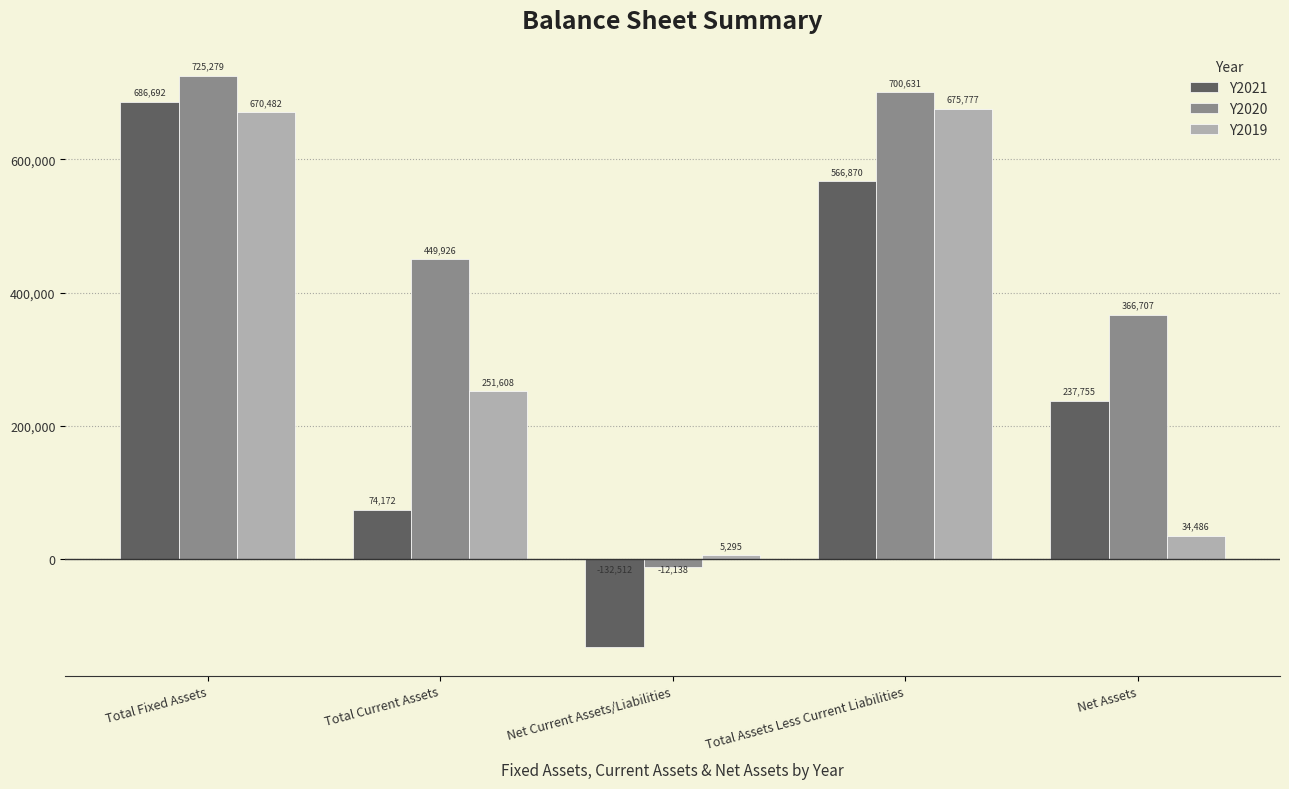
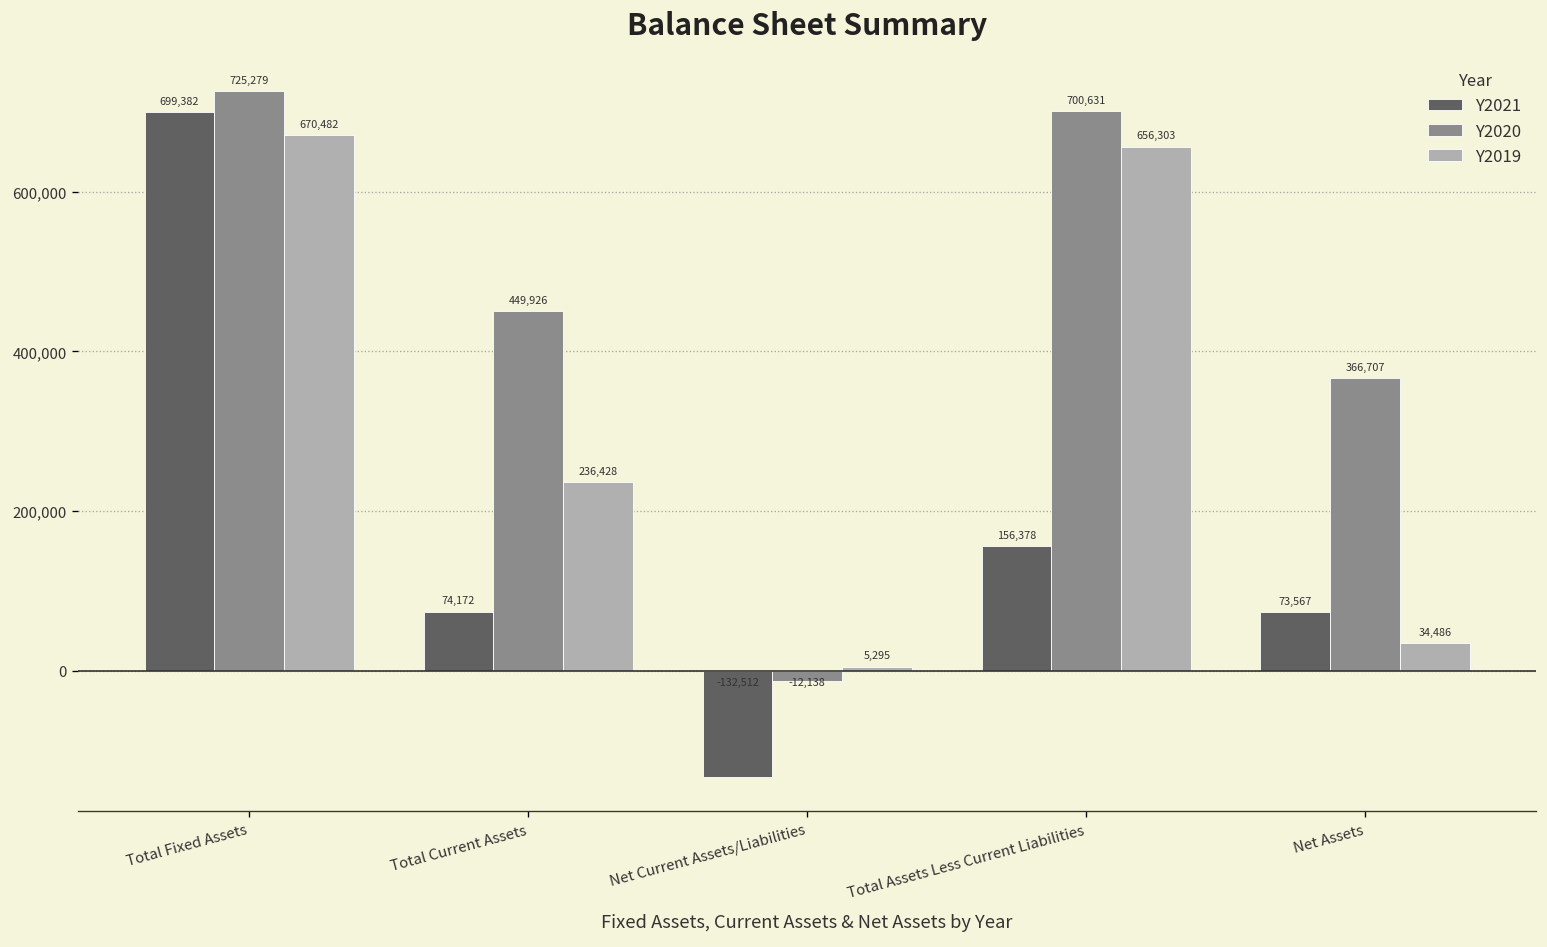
  {
    "Y2021": {
-     "Total Fixed Assets": "686,692",
+     "Total Fixed Assets": "699,382",
      "Total Current Assets": "74,172",
-     "Total Assets Less Current Liabilities": "566,870",
-     "Net Assets": "237,755"
+     "Total Assets Less Current Liabilities": "156,378",
+     "Net Assets": "73,567"
    },
    "Y2020": {
      "Total Fixed Assets": "725,279",
      "Total Current Assets": "449,926",
      "Net Current Assets/Liabilities": "-12,138",
      "Total Assets Less Current Liabilities": "700,631",
      "Net Assets": "366,707"
    },
    "Y2019": {
      "Total Fixed Assets": "670,482",
-     "Total Current Assets": "251,608",
+     "Total Current Assets": "236,428",
      "Net Current Assets/Liabilities": "5,295",
-     "Total Assets Less Current Liabilities": "675,777",
+     "Total Assets Less Current Liabilities": "656,303",
      "Net Assets": "34,486"
    }
  }
